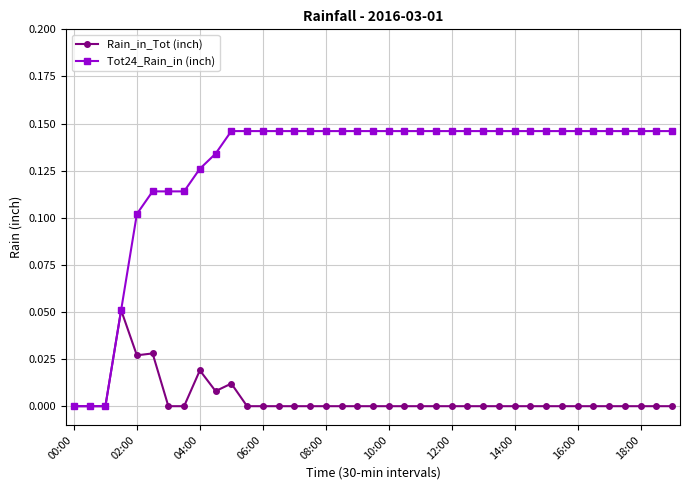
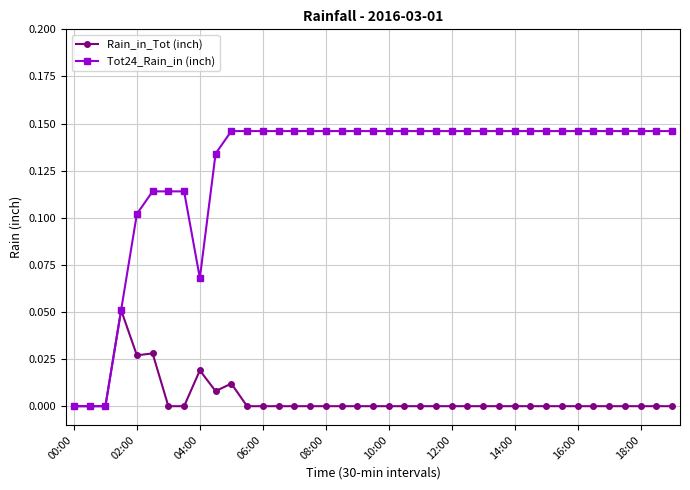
  {
    "Rain_in_Tot (inch)": {
      "02:00": 0.027,
      "04:00": 0.019,
      "06:00": 0.000,
      "08:00": 0.000,
      "10:00": 0.000,
      "12:00": 0.000,
      "14:00": 0.000,
      "16:00": 0.000,
      "18:00": 0.000
    },
    "Tot24_Rain_in (inch)": {
      "02:00": 0.102,
-     "04:00": 0.126,
+     "04:00": 0.068,
      "06:00": 0.146,
      "08:00": 0.146,
      "10:00": 0.146,
      "12:00": 0.146,
      "14:00": 0.146,
      "16:00": 0.146,
      "18:00": 0.146
    }
  }
